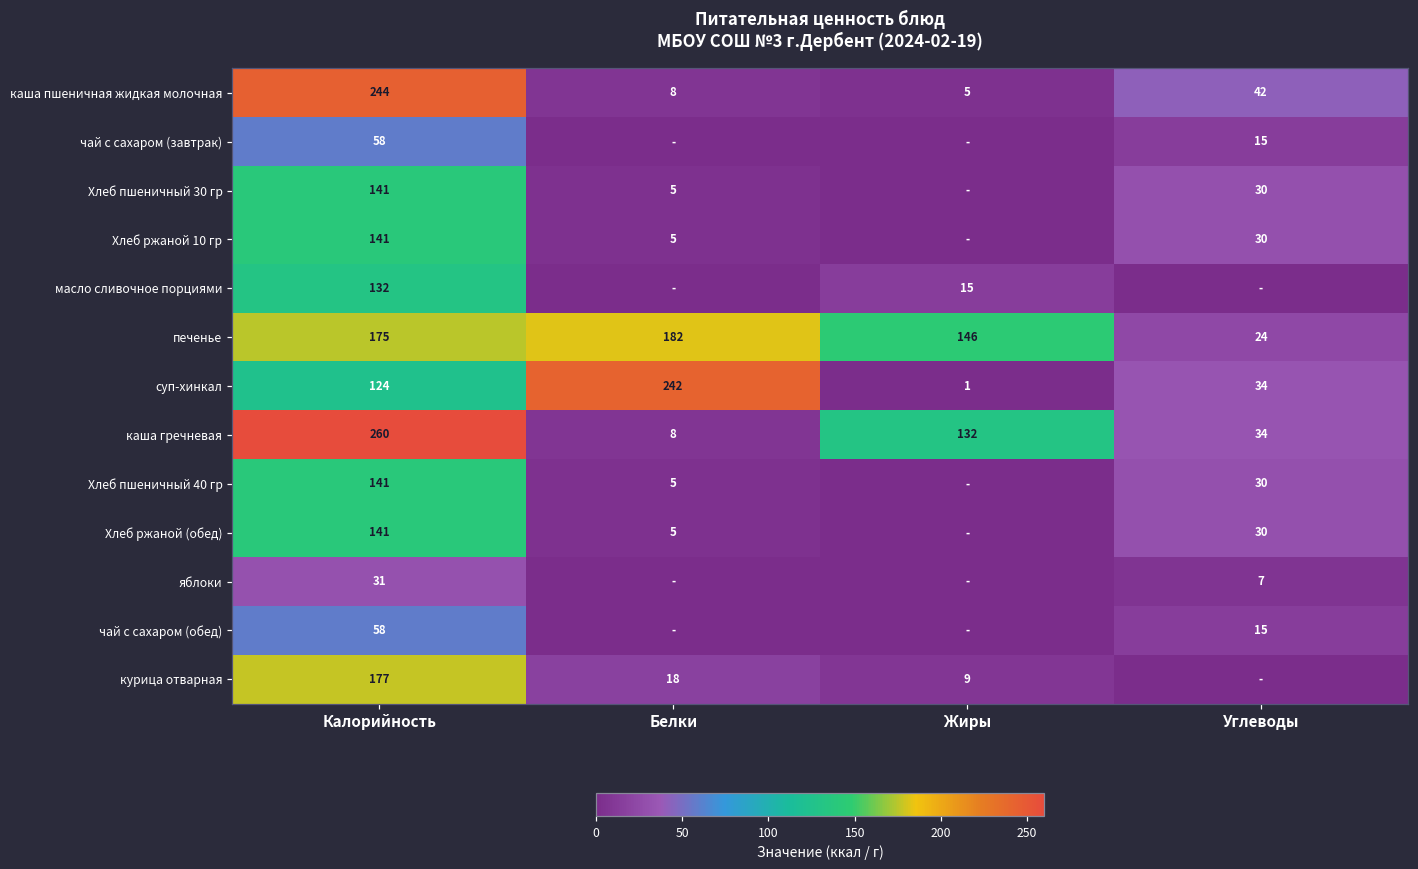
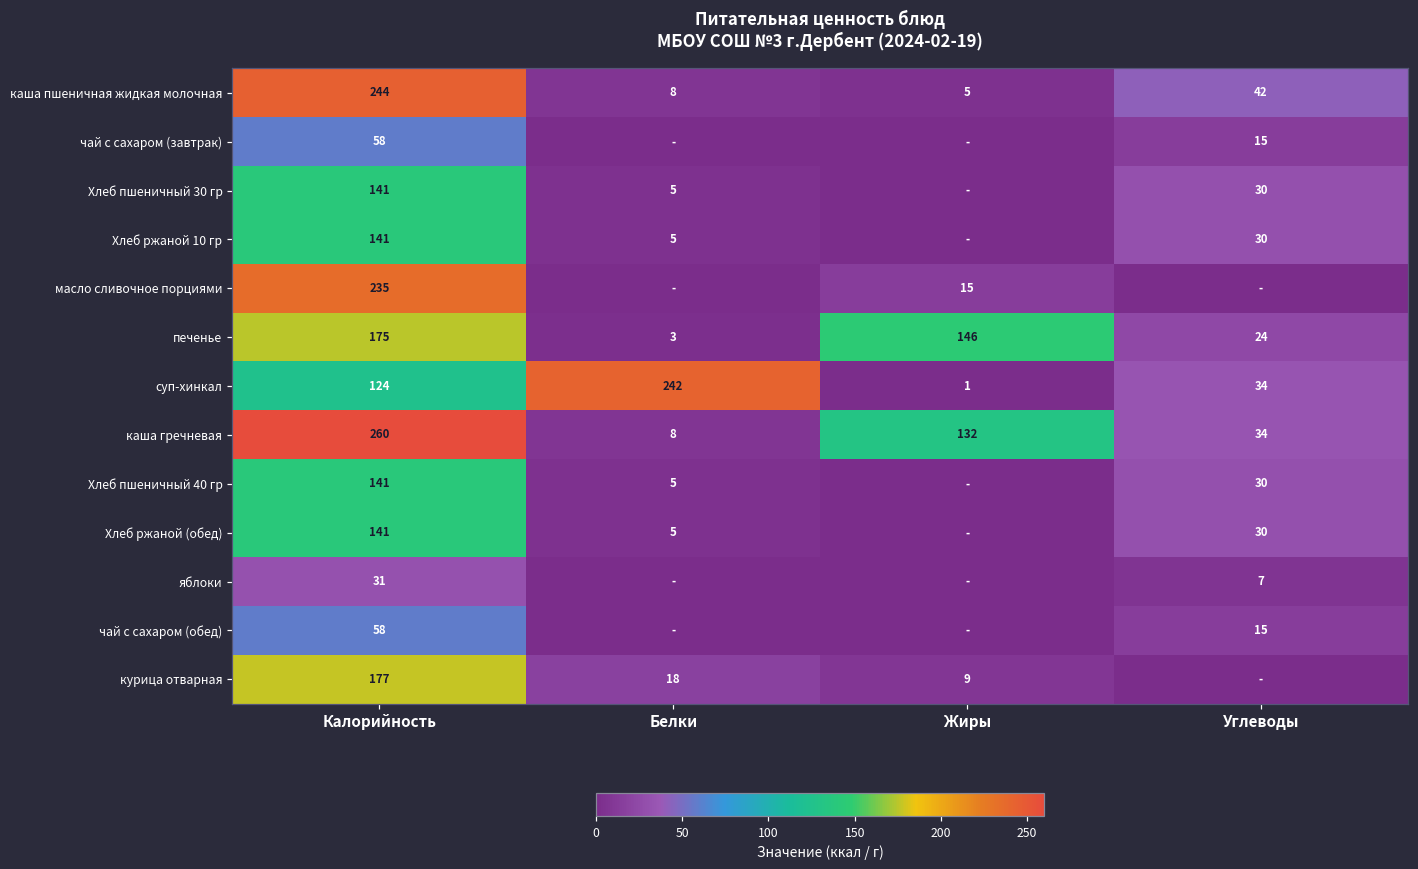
  {
    "каша пшеничная жидкая молочная": {
      "Калорийность": 244,
      "Белки": 8,
      "Жиры": 5,
      "Углеводы": 42
    },
    "чай с сахаром (завтрак)": {
      "Калорийность": 58,
      "Углеводы": 15
    },
    "Хлеб пшеничный 30 гр": {
      "Калорийность": 141,
      "Белки": 5,
      "Углеводы": 30
    },
    "Хлеб ржаной 10 гр": {
      "Калорийность": 141,
      "Белки": 5,
      "Углеводы": 30
    },
    "масло сливочное порциями": {
-     "Калорийность": 132,
+     "Калорийность": 235,
      "Жиры": 15
    },
    "печенье": {
      "Калорийность": 175,
-     "Белки": 182,
+     "Белки": 3,
      "Жиры": 146,
      "Углеводы": 24
    },
    "суп-хинкал": {
      "Калорийность": 124,
      "Белки": 242,
      "Жиры": 1,
      "Углеводы": 34
    },
    "каша гречневая": {
      "Калорийность": 260,
      "Белки": 8,
      "Жиры": 132,
      "Углеводы": 34
    },
    "Хлеб пшеничный 40 гр": {
      "Калорийность": 141,
      "Белки": 5,
      "Углеводы": 30
    },
    "Хлеб ржаной (обед)": {
      "Калорийность": 141,
      "Белки": 5,
      "Углеводы": 30
    },
    "яблоки": {
      "Калорийность": 31,
      "Углеводы": 7
    },
    "чай с сахаром (обед)": {
      "Калорийность": 58,
      "Углеводы": 15
    },
    "курица отварная": {
      "Калорийность": 177,
      "Белки": 18,
      "Жиры": 9
    }
  }
